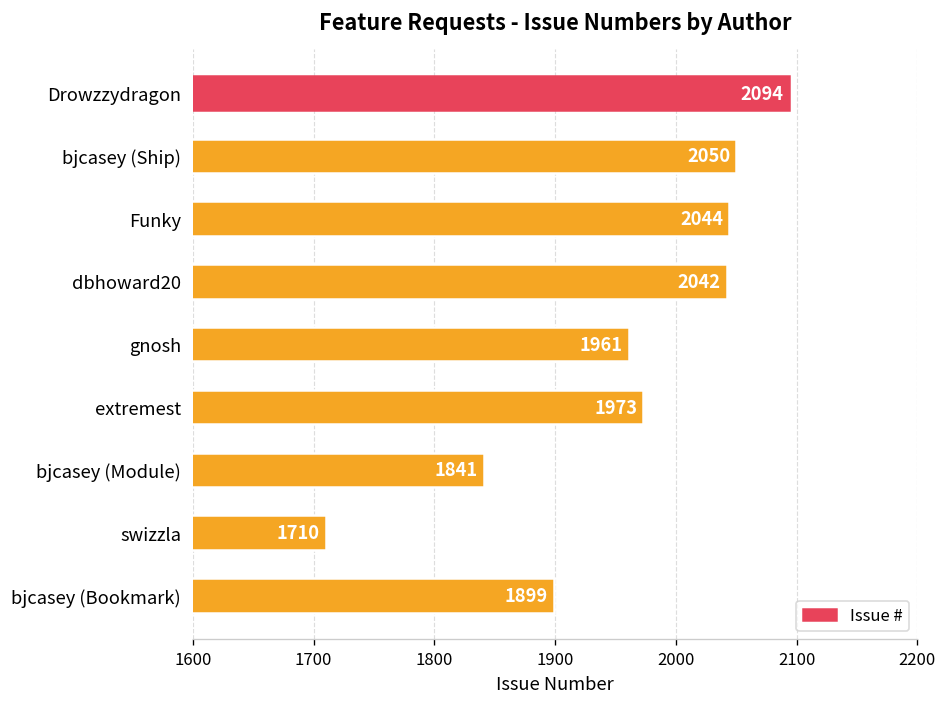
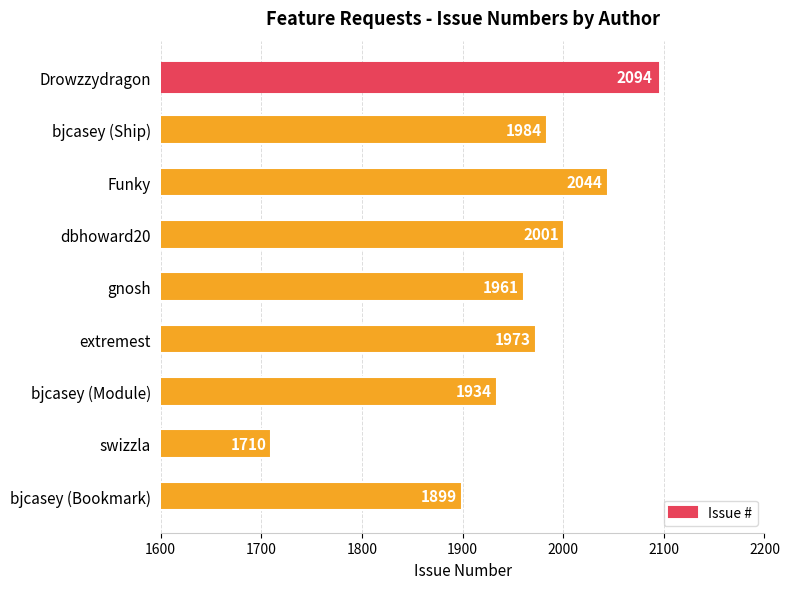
  {
    "Drowzzydragon": 2094,
-   "bjcasey (Ship)": 2050,
+   "bjcasey (Ship)": 1984,
    "Funky": 2044,
-   "dbhoward20": 2042,
+   "dbhoward20": 2001,
    "gnosh": 1961,
    "extremest": 1973,
-   "bjcasey (Module)": 1841,
+   "bjcasey (Module)": 1934,
    "swizzla": 1710,
    "bjcasey (Bookmark)": 1899
  }
